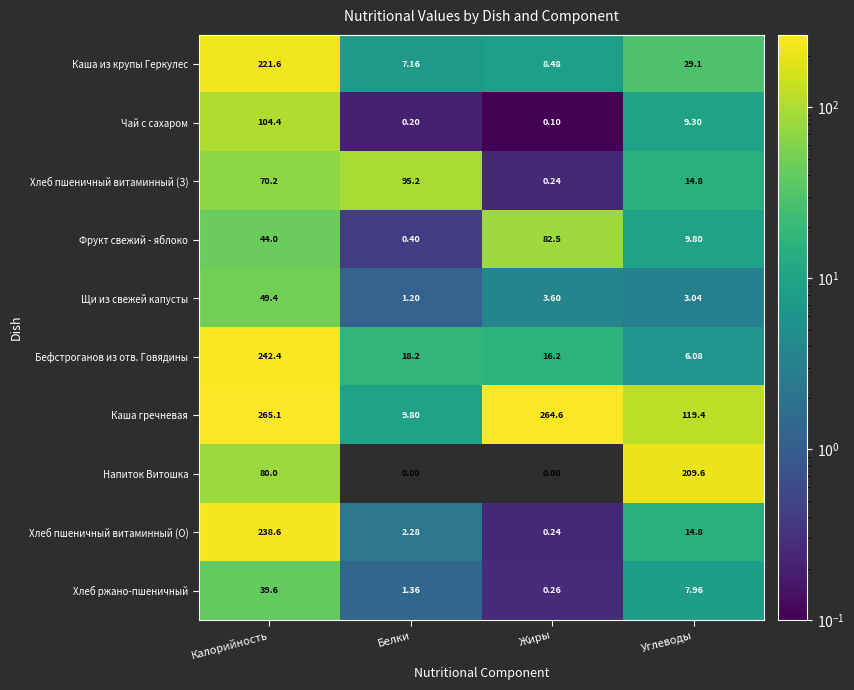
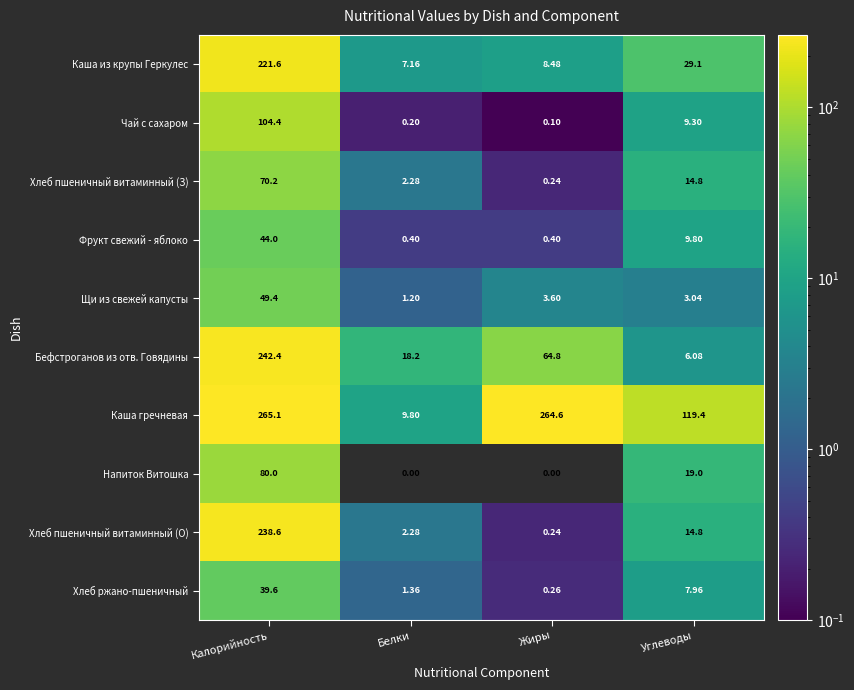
  {
    "Каша из крупы Геркулес": {
      "Калорийность": 221.6,
      "Белки": 7.16,
      "Жиры": 8.48,
      "Углеводы": 29.1
    },
    "Чай с сахаром": {
      "Калорийность": 104.4,
      "Белки": 0.20,
      "Жиры": 0.10,
      "Углеводы": 9.30
    },
    "Хлеб пшеничный витаминный (З)": {
      "Калорийность": 70.2,
-     "Белки": 95.2,
+     "Белки": 2.28,
      "Жиры": 0.24,
      "Углеводы": 14.8
    },
    "Фрукт свежий - яблоко": {
      "Калорийность": 44.0,
      "Белки": 0.40,
-     "Жиры": 82.5,
+     "Жиры": 0.40,
      "Углеводы": 9.80
    },
    "Щи из свежей капусты": {
      "Калорийность": 49.4,
      "Белки": 1.20,
      "Жиры": 3.60,
      "Углеводы": 3.04
    },
    "Бефстроганов из отв. Говядины": {
      "Калорийность": 242.4,
      "Белки": 18.2,
-     "Жиры": 16.2,
+     "Жиры": 64.8,
      "Углеводы": 6.08
    },
    "Каша гречневая": {
      "Калорийность": 265.1,
      "Белки": 9.80,
      "Жиры": 264.6,
      "Углеводы": 119.4
    },
    "Напиток Витошка": {
      "Калорийность": 80.0,
-     "Углеводы": 209.6
+     "Углеводы": 19.0
    },
    "Хлеб пшеничный витаминный (О)": {
      "Калорийность": 238.6,
      "Белки": 2.28,
      "Жиры": 0.24,
      "Углеводы": 14.8
    },
    "Хлеб ржано-пшеничный": {
      "Калорийность": 39.6,
      "Белки": 1.36,
      "Жиры": 0.26,
      "Углеводы": 7.96
    }
  }
